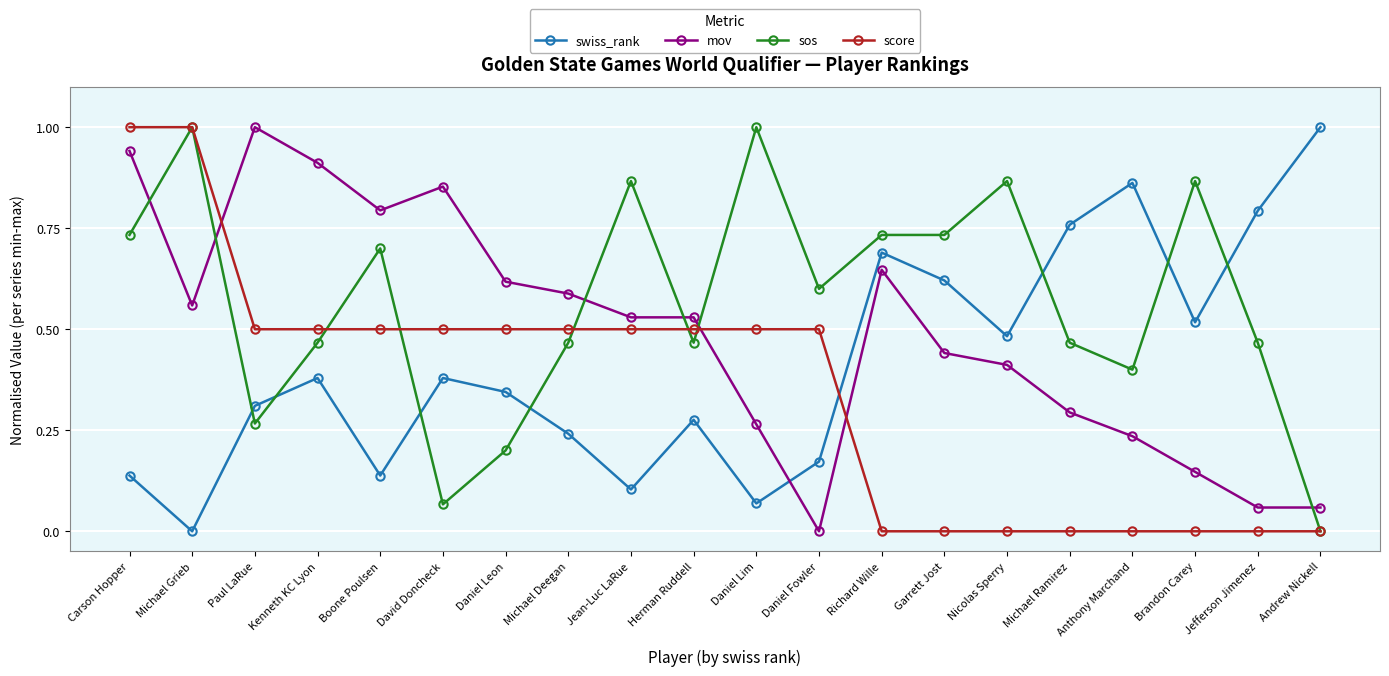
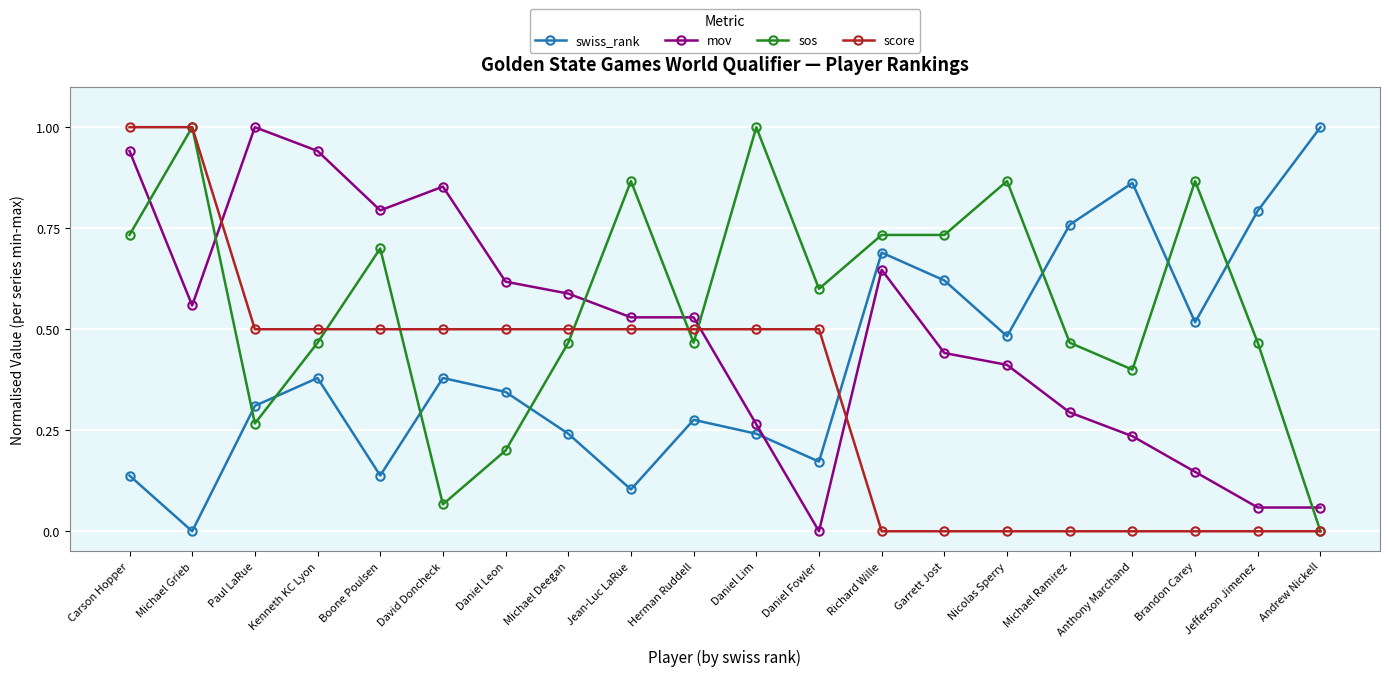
  {
    "swiss_rank": {
      "Carson Hopper": 0.14,
      "Michael Grieb": 0.00,
      "Paul LaRue": 0.31,
      "Kenneth KC Lyon": 0.38,
      "Boone Poulsen": 0.14,
      "David Doncheck": 0.38,
      "Daniel Leon": 0.34,
      "Michael Deegan": 0.24,
      "Jean-Luc LaRue": 0.10,
      "Herman Ruddell": 0.28,
-     "Daniel Lim": 0.07,
+     "Daniel Lim": 0.24,
      "Daniel Fowler": 0.17,
      "Richard Wille": 0.69,
      "Garrett Jost": 0.62,
      "Nicolas Sperry": 0.48,
      "Michael Ramirez": 0.76,
      "Anthony Marchand": 0.86,
      "Brandon Carey": 0.52,
      "Jefferson Jimenez": 0.79,
      "Andrew Nickell": 1.00
    },
    "mov": {
      "Carson Hopper": 0.94,
      "Michael Grieb": 0.56,
      "Paul LaRue": 1.00,
-     "Kenneth KC Lyon": 0.91,
+     "Kenneth KC Lyon": 0.94,
      "Boone Poulsen": 0.79,
      "David Doncheck": 0.85,
      "Daniel Leon": 0.62,
      "Michael Deegan": 0.59,
      "Jean-Luc LaRue": 0.53,
      "Herman Ruddell": 0.53,
      "Daniel Lim": 0.26,
      "Daniel Fowler": 0.00,
      "Richard Wille": 0.65,
      "Garrett Jost": 0.44,
      "Nicolas Sperry": 0.41,
      "Michael Ramirez": 0.29,
      "Anthony Marchand": 0.24,
      "Brandon Carey": 0.15,
      "Jefferson Jimenez": 0.06,
      "Andrew Nickell": 0.06
    },
    "sos": {
      "Carson Hopper": 0.73,
      "Paul LaRue": 0.27,
      "Kenneth KC Lyon": 0.47,
      "Boone Poulsen": 0.70,
      "David Doncheck": 0.07,
      "Daniel Leon": 0.20,
      "Michael Deegan": 0.47,
      "Jean-Luc LaRue": 0.87,
      "Herman Ruddell": 0.47,
      "Daniel Lim": 1.00,
      "Daniel Fowler": 0.60,
      "Richard Wille": 0.73,
      "Garrett Jost": 0.73,
      "Nicolas Sperry": 0.87,
      "Michael Ramirez": 0.47,
      "Anthony Marchand": 0.40,
      "Brandon Carey": 0.87,
      "Jefferson Jimenez": 0.47
    },
    "score": {
      "Carson Hopper": 1.00,
      "Paul LaRue": 0.50,
      "Kenneth KC Lyon": 0.50,
      "Boone Poulsen": 0.50,
      "David Doncheck": 0.50,
      "Daniel Leon": 0.50,
      "Michael Deegan": 0.50,
      "Jean-Luc LaRue": 0.50,
      "Herman Ruddell": 0.50,
      "Daniel Lim": 0.50,
      "Daniel Fowler": 0.50,
      "Richard Wille": 0.00,
      "Garrett Jost": 0.00,
      "Nicolas Sperry": 0.00,
      "Michael Ramirez": 0.00,
      "Anthony Marchand": 0.00,
      "Brandon Carey": 0.00,
      "Jefferson Jimenez": 0.00
    }
  }
